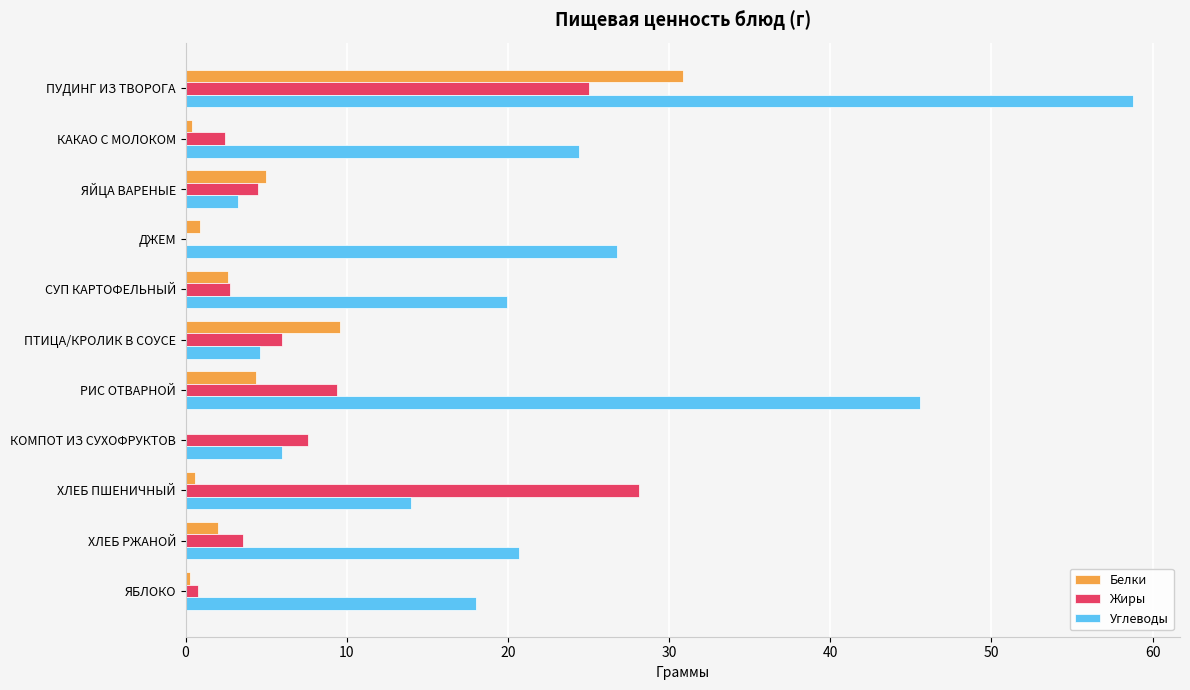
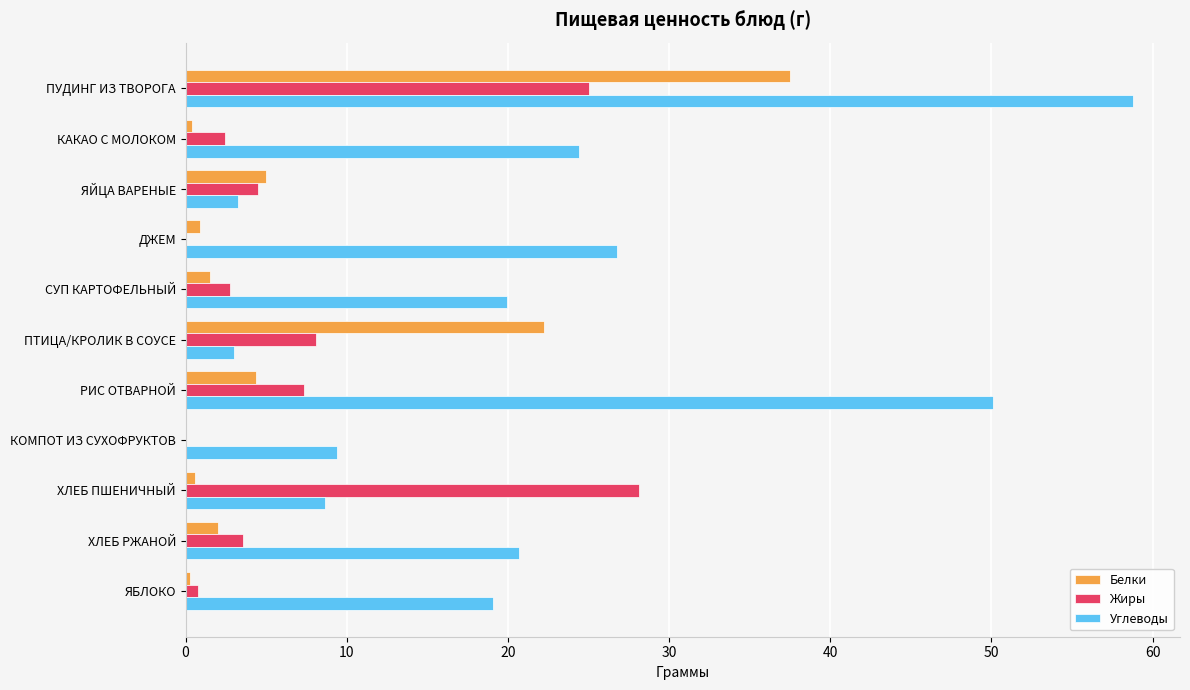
  {
    "Белки": {
-     "ПУДИНГ ИЗ ТВОРОГА": 30.9,
+     "ПУДИНГ ИЗ ТВОРОГА": 37.5,
      "КАКАО С МОЛОКОМ": 0.4,
      "ЯЙЦА ВАРЕНЫЕ": 5.0,
      "ДЖЕМ": 0.9,
-     "СУП КАРТОФЕЛЬНЫЙ": 2.6,
-     "ПТИЦА/КРОЛИК В СОУСЕ": 9.6,
+     "СУП КАРТОФЕЛЬНЫЙ": 1.5,
+     "ПТИЦА/КРОЛИК В СОУСЕ": 22.3,
      "РИС ОТВАРНОЙ": 4.4,
      "КОМПОТ ИЗ СУХОФРУКТОВ": 0.0,
      "ХЛЕБ ПШЕНИЧНЫЙ": 0.6,
      "ХЛЕБ РЖАНОЙ": 2.0,
      "ЯБЛОКО": 0.3
    },
    "Жиры": {
      "ПУДИНГ ИЗ ТВОРОГА": 25.0,
      "КАКАО С МОЛОКОМ": 2.5,
      "ЯЙЦА ВАРЕНЫЕ": 4.5,
      "СУП КАРТОФЕЛЬНЫЙ": 2.8,
-     "ПТИЦА/КРОЛИК В СОУСЕ": 6.0,
-     "РИС ОТВАРНОЙ": 9.4,
-     "КОМПОТ ИЗ СУХОФРУКТОВ": 7.6,
+     "ПТИЦА/КРОЛИК В СОУСЕ": 8.1,
+     "РИС ОТВАРНОЙ": 7.3,
+     "КОМПОТ ИЗ СУХОФРУКТОВ": 0.0,
      "ХЛЕБ ПШЕНИЧНЫЙ": 28.1,
      "ХЛЕБ РЖАНОЙ": 3.5,
      "ЯБЛОКО": 0.8
    },
    "Углеводы": {
      "ПУДИНГ ИЗ ТВОРОГА": 58.8,
      "КАКАО С МОЛОКОМ": 24.4,
      "ЯЙЦА ВАРЕНЫЕ": 3.3,
      "ДЖЕМ": 26.8,
      "СУП КАРТОФЕЛЬНЫЙ": 19.9,
-     "ПТИЦА/КРОЛИК В СОУСЕ": 4.6,
-     "РИС ОТВАРНОЙ": 45.6,
-     "КОМПОТ ИЗ СУХОФРУКТОВ": 6.0,
-     "ХЛЕБ ПШЕНИЧНЫЙ": 14.0,
+     "ПТИЦА/КРОЛИК В СОУСЕ": 3.0,
+     "РИС ОТВАРНОЙ": 50.1,
+     "КОМПОТ ИЗ СУХОФРУКТОВ": 9.4,
+     "ХЛЕБ ПШЕНИЧНЫЙ": 8.6,
      "ХЛЕБ РЖАНОЙ": 20.7,
-     "ЯБЛОКО": 18.0
+     "ЯБЛОКО": 19.1
    }
  }
